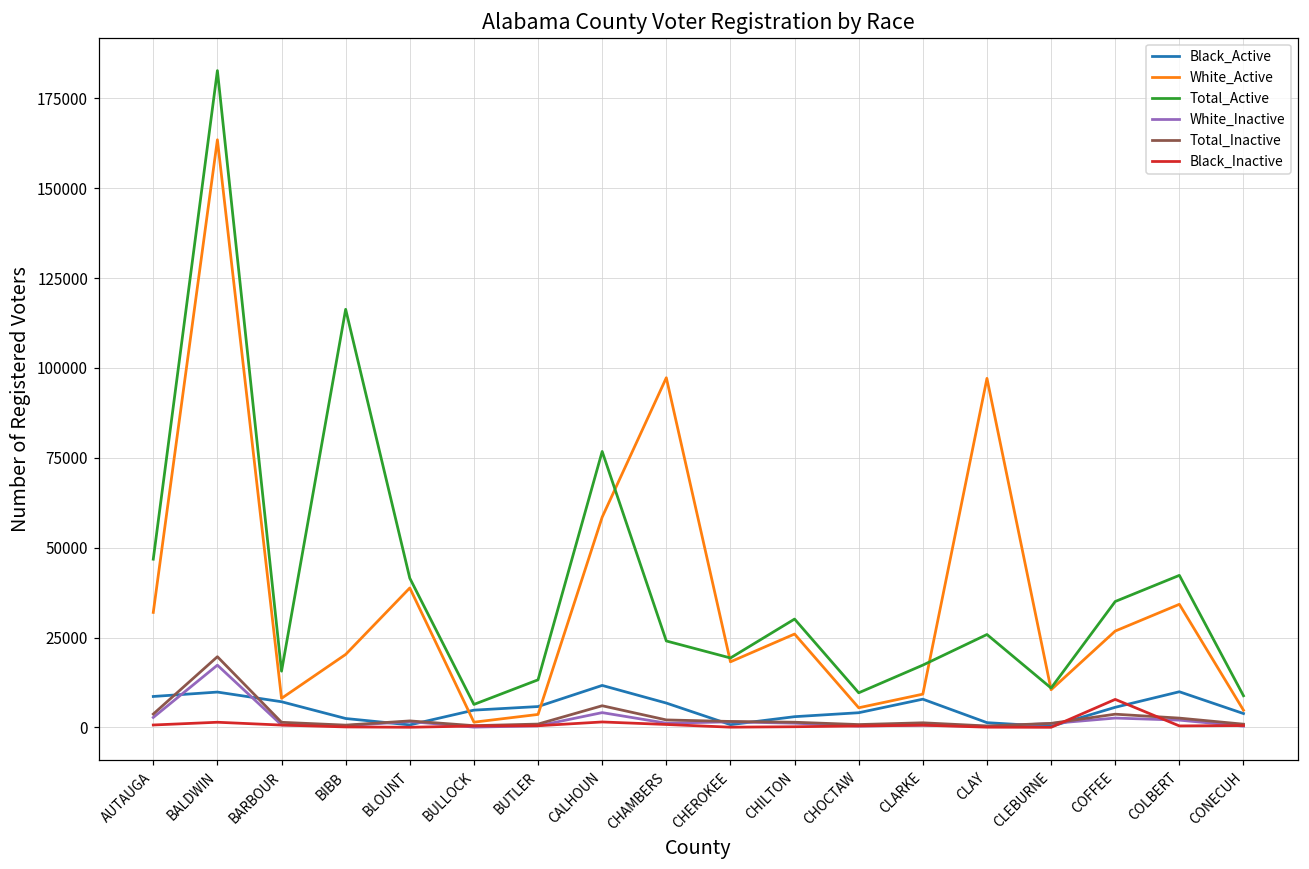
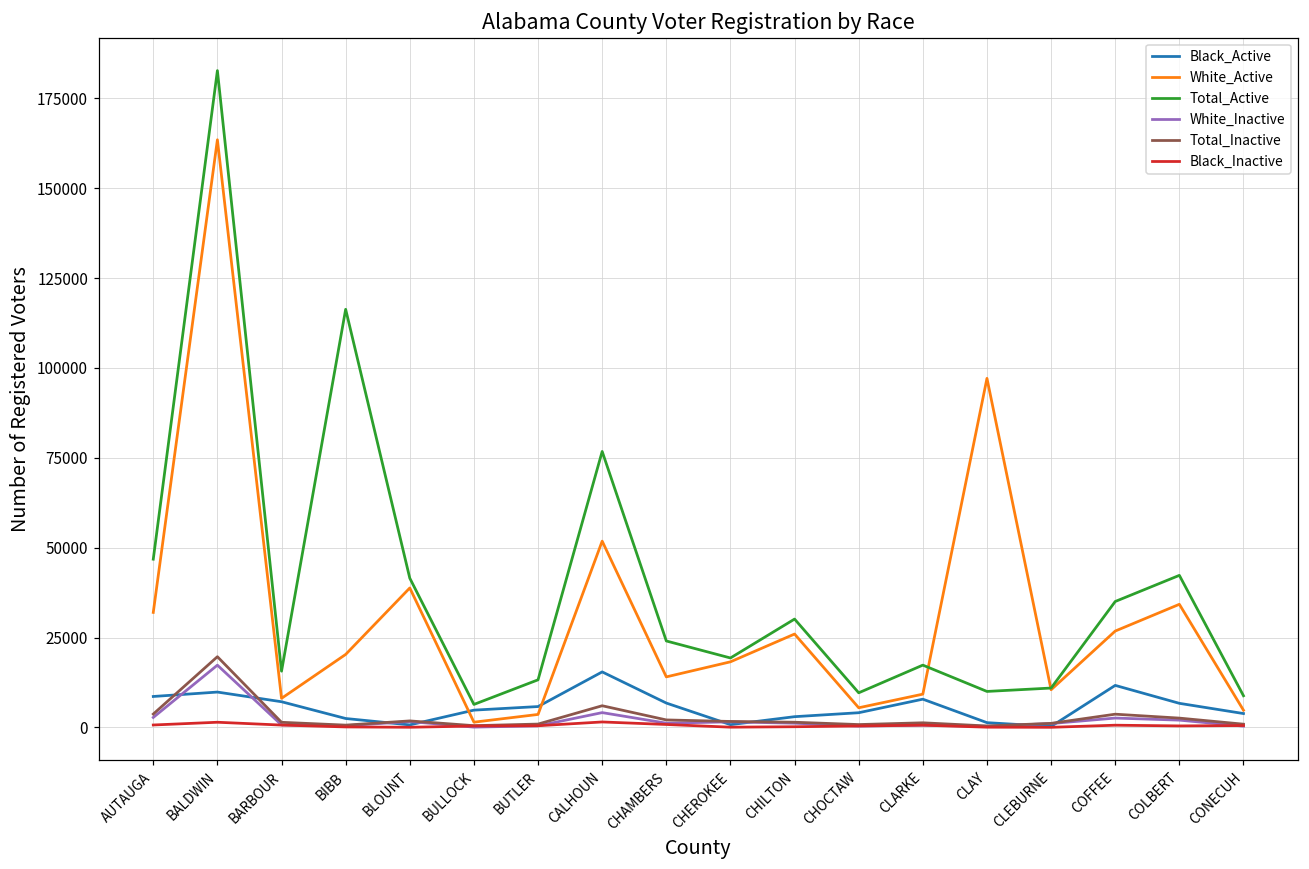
  {
    "Black_Active": {
      "AUTAUGA": 9000,
      "BALDWIN": 10000,
      "BARBOUR": 7000,
      "BIBB": 2000,
      "BULLOCK": 5000,
      "BUTLER": 6000,
-     "CALHOUN": 12000,
+     "CALHOUN": 15000,
      "CHAMBERS": 7000,
      "CHILTON": 3000,
      "CHOCTAW": 4000,
      "CLARKE": 8000,
      "CLAY": 1000,
-     "COFFEE": 6000,
-     "COLBERT": 10000,
+     "COFFEE": 12000,
+     "COLBERT": 7000,
      "CONECUH": 4000
    },
    "White_Active": {
      "AUTAUGA": 32000,
      "BALDWIN": 163000,
      "BARBOUR": 8000,
      "BIBB": 20000,
      "BLOUNT": 39000,
      "BULLOCK": 1000,
      "BUTLER": 4000,
-     "CALHOUN": 59000,
-     "CHAMBERS": 97000,
+     "CALHOUN": 52000,
+     "CHAMBERS": 14000,
      "CHEROKEE": 18000,
      "CHILTON": 26000,
      "CHOCTAW": 5000,
      "CLARKE": 9000,
      "CLAY": 97000,
      "COFFEE": 27000,
      "COLBERT": 34000,
      "CONECUH": 5000
    },
    "Total_Active": {
      "AUTAUGA": 47000,
      "BALDWIN": 183000,
      "BARBOUR": 16000,
      "BIBB": 116000,
      "BLOUNT": 42000,
      "BULLOCK": 6000,
      "BUTLER": 13000,
      "CALHOUN": 77000,
      "CHAMBERS": 24000,
      "CHEROKEE": 19000,
      "CHILTON": 30000,
      "CHOCTAW": 10000,
      "CLARKE": 17000,
-     "CLAY": 26000,
+     "CLAY": 10000,
      "COFFEE": 35000,
      "COLBERT": 42000,
      "CONECUH": 9000
    },
    "White_Inactive": {
      "AUTAUGA": 3000,
      "BALDWIN": 17000,
      "CALHOUN": 4000,
      "COFFEE": 3000
    },
    "Total_Inactive": {
      "AUTAUGA": 4000,
      "BALDWIN": 20000,
      "CALHOUN": 6000,
      "CHAMBERS": 2000,
      "COFFEE": 4000
    },
    "Black_Inactive": {
      "AUTAUGA": 1000,
      "BALDWIN": 1000,
      "CALHOUN": 2000,
      "CHILTON": 0,
-     "COFFEE": 8000,
+     "COFFEE": 1000,
      "COLBERT": 0
    }
  }
